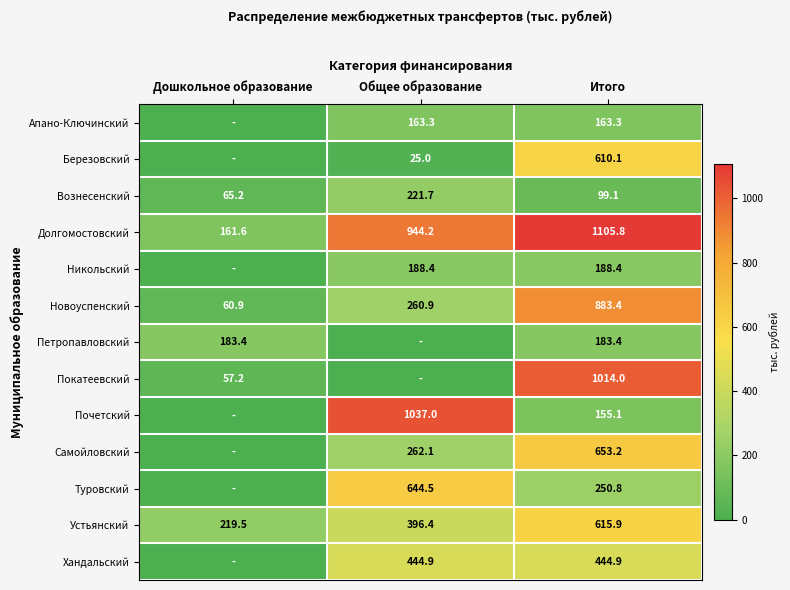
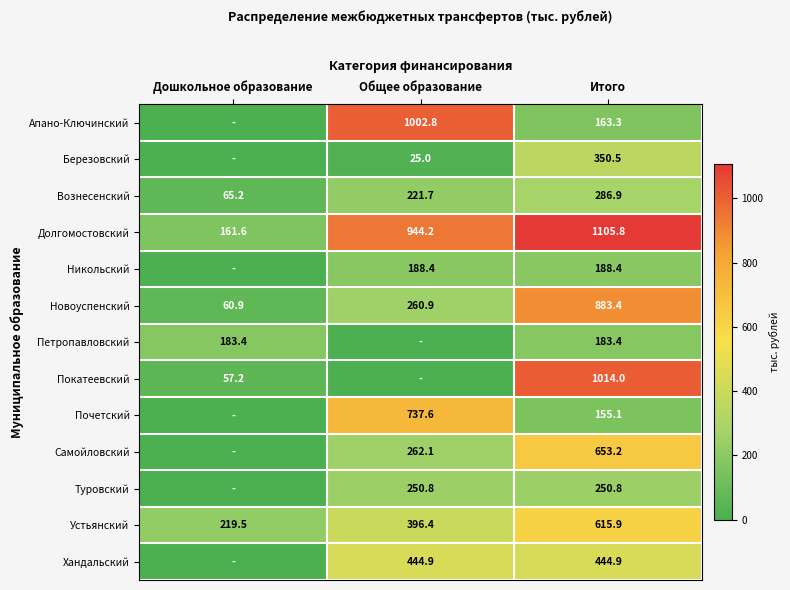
  {
    "Апано-Ключинский": {
-     "Общее образование": 163.3,
+     "Общее образование": 1002.8,
      "Итого": 163.3
    },
    "Березовский": {
      "Общее образование": 25.0,
-     "Итого": 610.1
+     "Итого": 350.5
    },
    "Вознесенский": {
      "Дошкольное образование": 65.2,
      "Общее образование": 221.7,
-     "Итого": 99.1
+     "Итого": 286.9
    },
    "Долгомостовский": {
      "Дошкольное образование": 161.6,
      "Общее образование": 944.2,
      "Итого": 1105.8
    },
    "Никольский": {
      "Общее образование": 188.4,
      "Итого": 188.4
    },
    "Новоуспенский": {
      "Дошкольное образование": 60.9,
      "Общее образование": 260.9,
      "Итого": 883.4
    },
    "Петропавловский": {
      "Дошкольное образование": 183.4,
      "Итого": 183.4
    },
    "Покатеевский": {
      "Дошкольное образование": 57.2,
      "Итого": 1014.0
    },
    "Почетский": {
-     "Общее образование": 1037.0,
+     "Общее образование": 737.6,
      "Итого": 155.1
    },
    "Самойловский": {
      "Общее образование": 262.1,
      "Итого": 653.2
    },
    "Туровский": {
-     "Общее образование": 644.5,
+     "Общее образование": 250.8,
      "Итого": 250.8
    },
    "Устьянский": {
      "Дошкольное образование": 219.5,
      "Общее образование": 396.4,
      "Итого": 615.9
    },
    "Хандальский": {
      "Общее образование": 444.9,
      "Итого": 444.9
    }
  }
